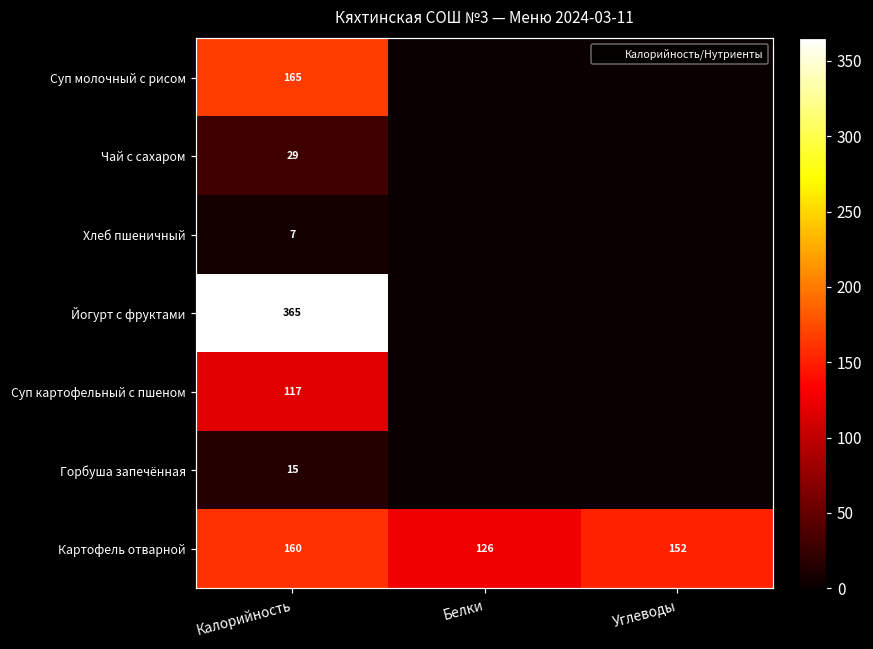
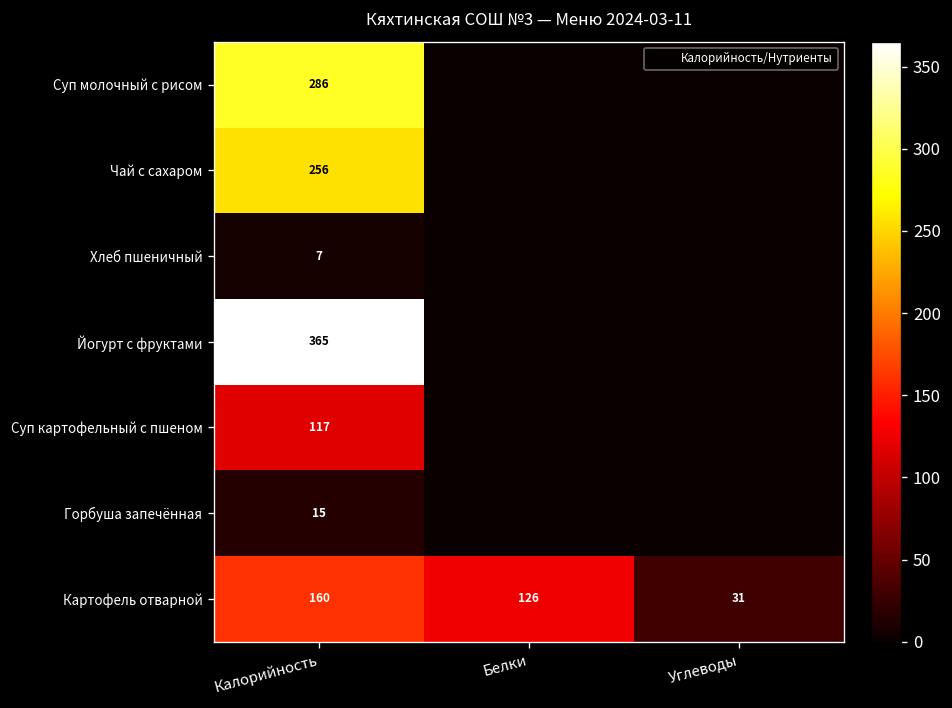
  {
    "Суп молочный с рисом": {
-     "Калорийность": 165
+     "Калорийность": 286
    },
    "Чай с сахаром": {
-     "Калорийность": 29
+     "Калорийность": 256
    },
    "Хлеб пшеничный": {
      "Калорийность": 7
    },
    "Йогурт с фруктами": {
      "Калорийность": 365
    },
    "Суп картофельный с пшеном": {
      "Калорийность": 117
    },
    "Горбуша запечённая": {
      "Калорийность": 15
    },
    "Картофель отварной": {
      "Калорийность": 160,
      "Белки": 126,
-     "Углеводы": 152
+     "Углеводы": 31
    }
  }
